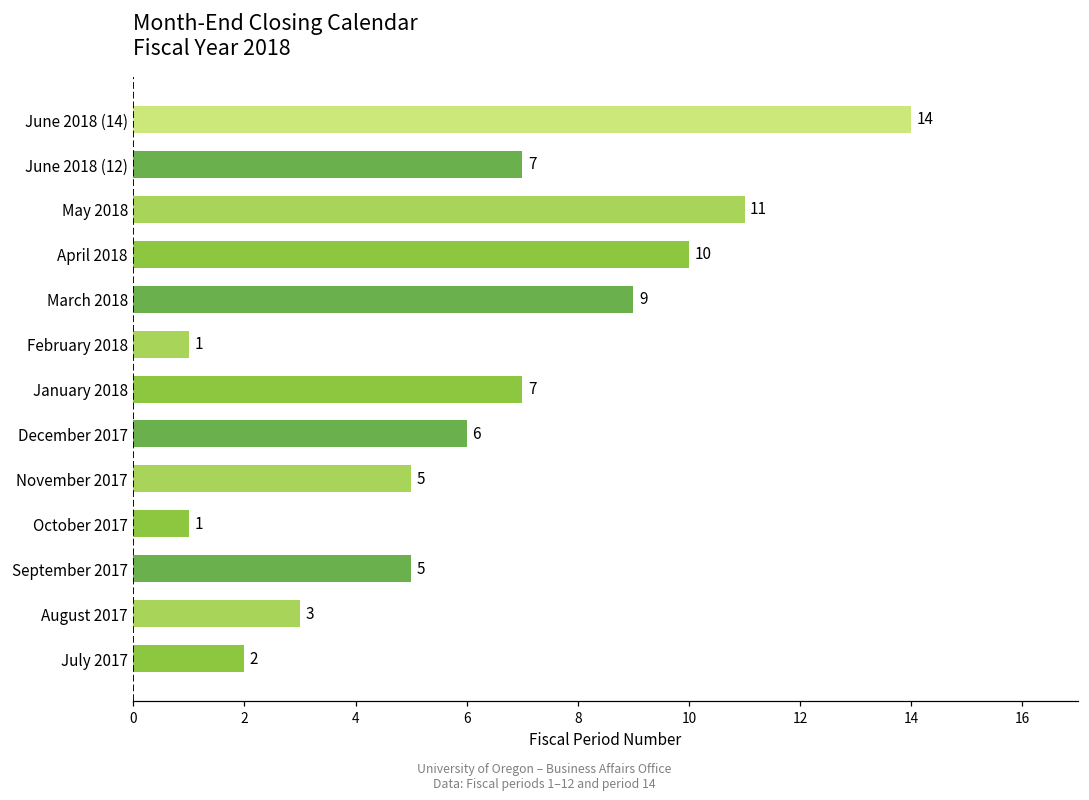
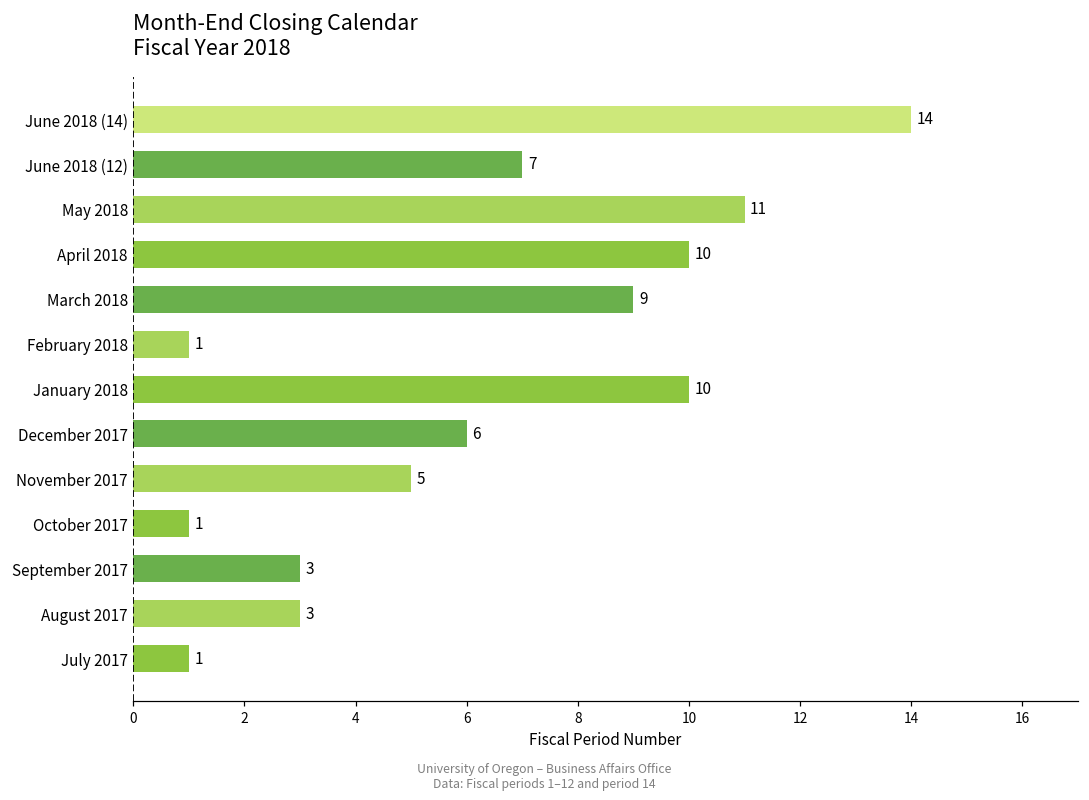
  {
    "June 2018 (14)": 14,
    "June 2018 (12)": 7,
    "May 2018": 11,
    "April 2018": 10,
    "March 2018": 9,
    "February 2018": 1,
-   "January 2018": 7,
+   "January 2018": 10,
    "December 2017": 6,
    "November 2017": 5,
    "October 2017": 1,
-   "September 2017": 5,
+   "September 2017": 3,
    "August 2017": 3,
-   "July 2017": 2
+   "July 2017": 1
  }
